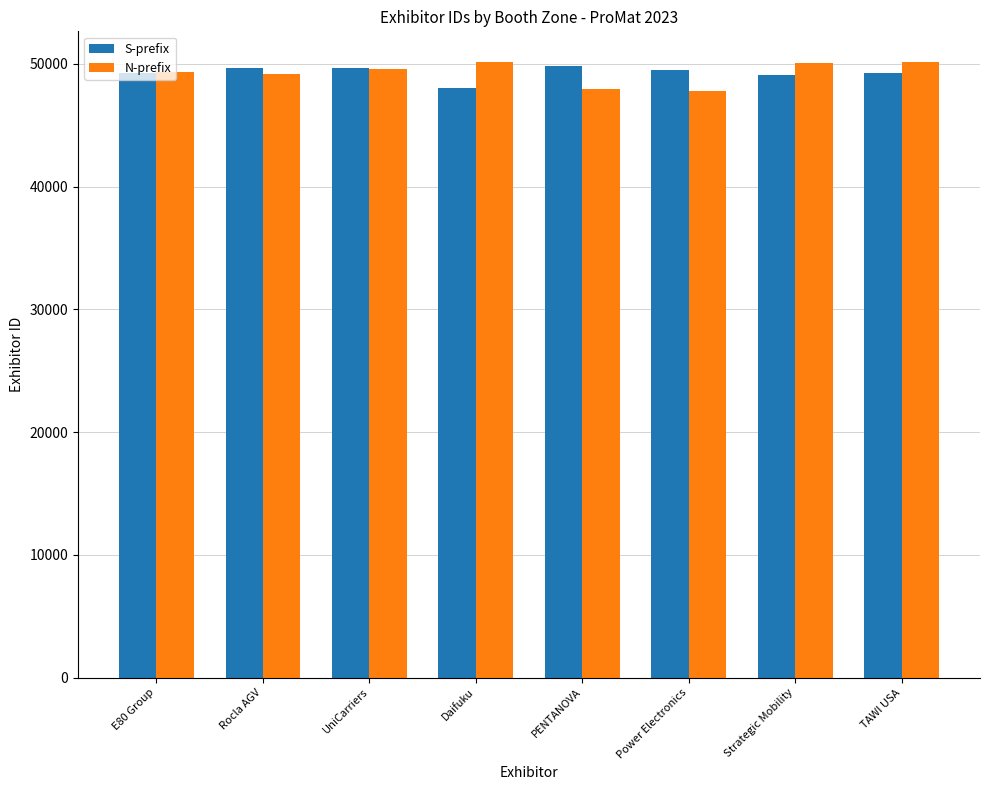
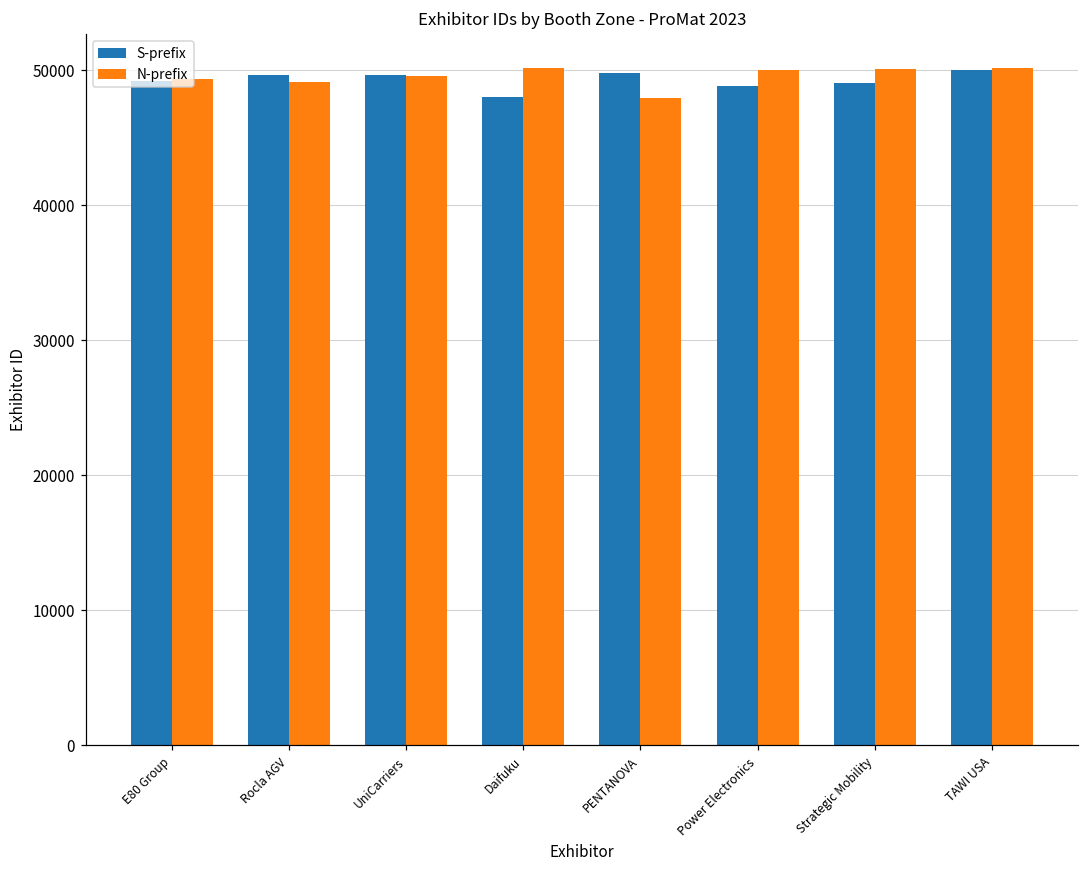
  {
    "S-prefix": {
      "Rocla AGV": 49700,
      "UniCarriers": 49700,
      "Daifuku": 48000,
      "PENTANOVA": 49800,
-     "Power Electronics": 49500,
+     "Power Electronics": 48800,
      "Strategic Mobility": 49100,
-     "TAWI USA": 49200
+     "TAWI USA": 50000
    },
    "N-prefix": {
      "Rocla AGV": 49200,
      "UniCarriers": 49600,
      "Daifuku": 50100,
      "PENTANOVA": 48000,
-     "Power Electronics": 47800,
+     "Power Electronics": 50000,
      "Strategic Mobility": 50100,
      "TAWI USA": 50100
    }
  }
